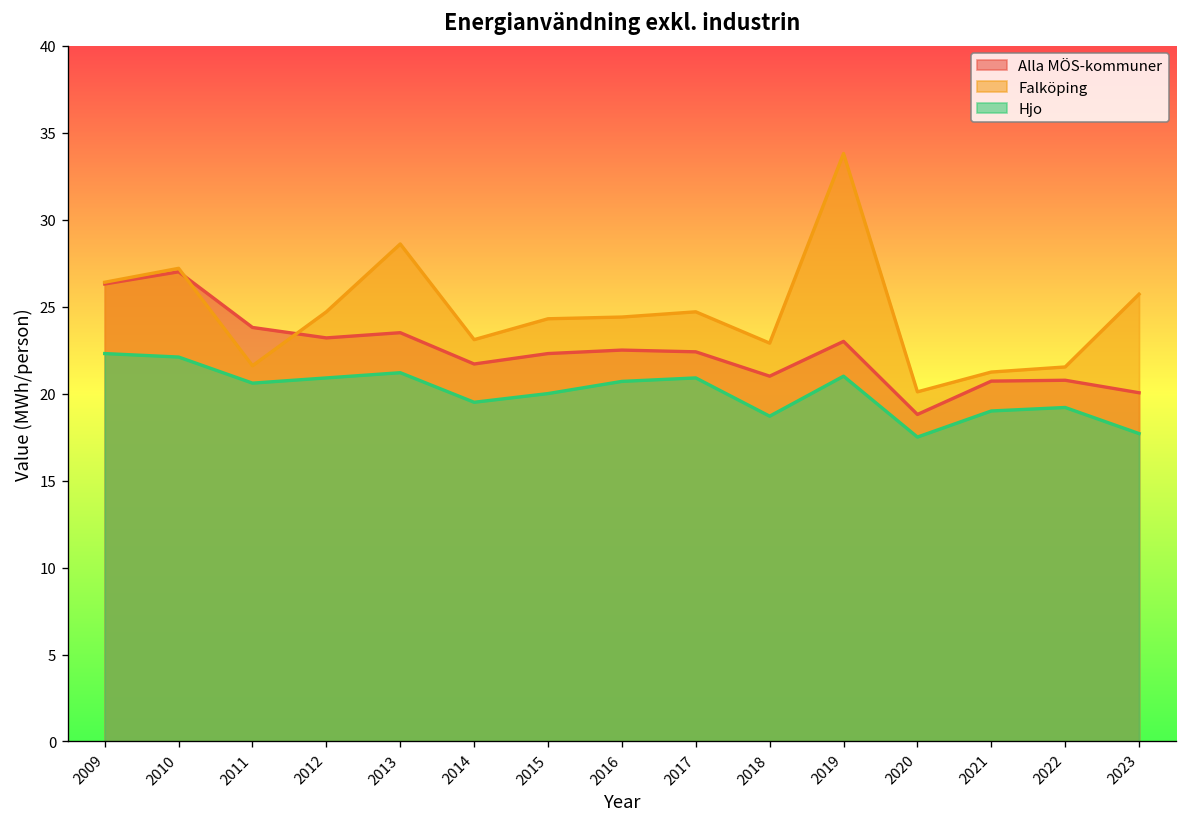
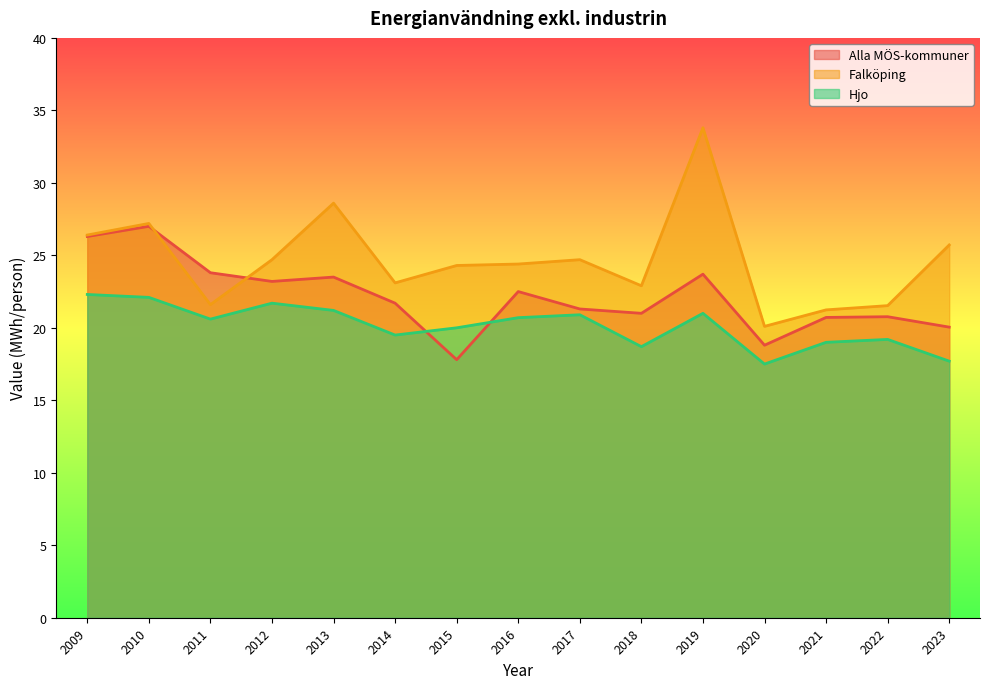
  {
    "Alla MÖS-kommuner": {
      "2010": 27.0,
      "2011": 23.8,
      "2012": 23.2,
      "2013": 23.5,
      "2014": 21.7,
-     "2015": 22.3,
+     "2015": 17.8,
      "2016": 22.5,
-     "2017": 22.4,
+     "2017": 21.3,
      "2018": 21.0,
-     "2019": 23.0,
+     "2019": 23.7,
      "2020": 18.8,
      "2021": 20.7,
      "2022": 20.8,
      "2023": 20.0
    },
    "Falköping": {
      "2010": 27.2,
      "2011": 21.6,
      "2012": 24.7,
      "2013": 28.6,
      "2014": 23.1,
      "2015": 24.3,
      "2016": 24.4,
      "2017": 24.7,
      "2018": 22.9,
      "2019": 33.8,
      "2020": 20.1,
      "2021": 21.2,
      "2022": 21.5,
      "2023": 25.7
    },
    "Hjo": {
      "2009": 22.3,
      "2010": 22.1,
      "2011": 20.6,
-     "2012": 20.9,
+     "2012": 21.7,
      "2013": 21.2,
      "2014": 19.5,
      "2015": 20.0,
      "2016": 20.7,
      "2017": 20.9,
      "2018": 18.7,
      "2019": 21.0,
      "2020": 17.5,
      "2021": 19.0,
      "2022": 19.2,
      "2023": 17.7
    }
  }
